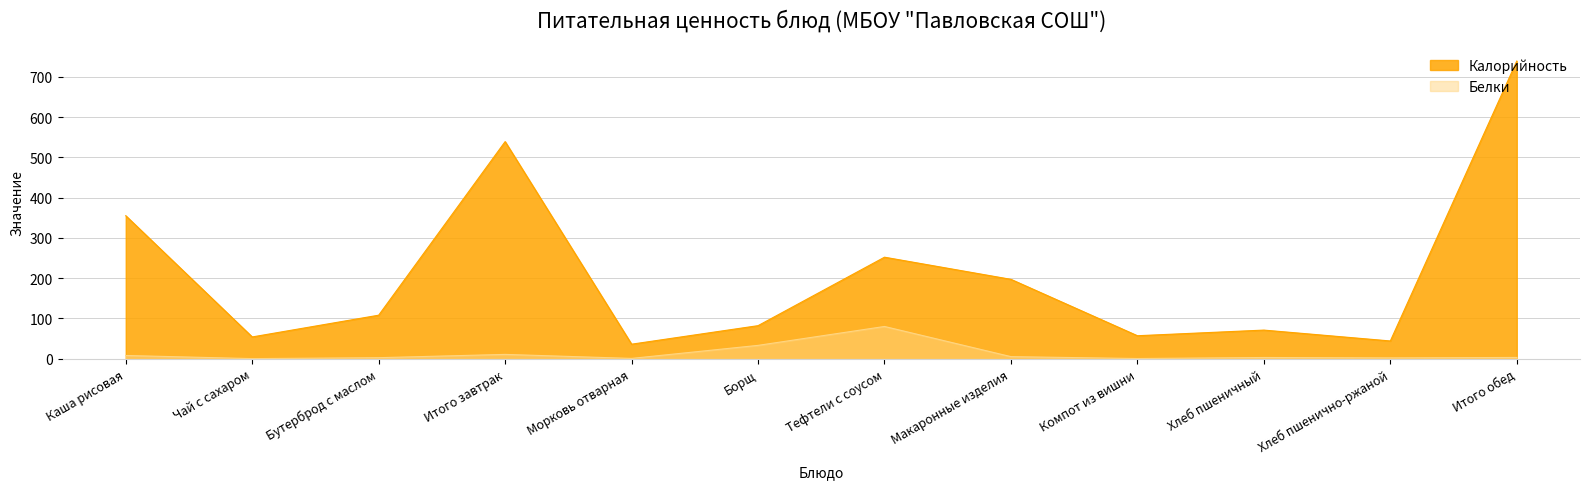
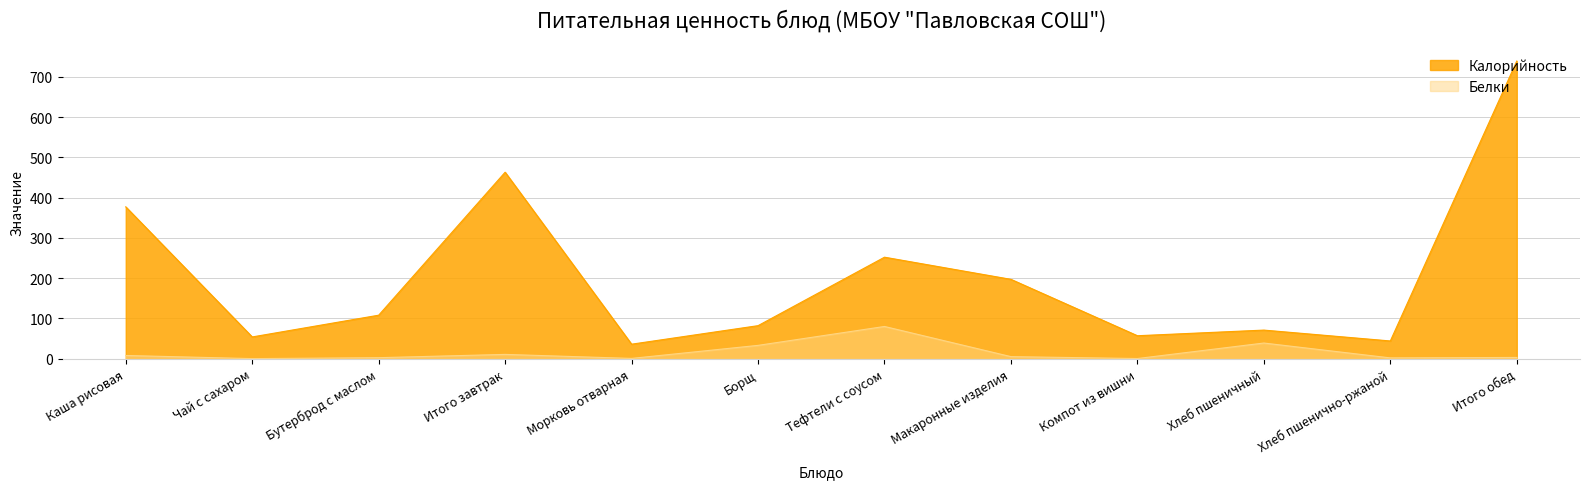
  {
    "Калорийность": {
-     "Каша рисовая": 360,
+     "Каша рисовая": 380,
      "Чай с сахаром": 50,
      "Бутерброд с маслом": 110,
-     "Итого завтрак": 540,
+     "Итого завтрак": 460,
      "Морковь отварная": 40,
      "Борщ": 80,
      "Тефтели с соусом": 250,
      "Макаронные изделия": 200,
      "Компот из вишни": 60,
      "Хлеб пшеничный": 70,
      "Хлеб пшенично-ржаной": 40,
      "Итого обед": 740
    },
    "Белки": {
      "Каша рисовая": 10,
      "Чай с сахаром": 0,
      "Бутерброд с маслом": 0,
      "Итого завтрак": 10,
      "Морковь отварная": 0,
      "Борщ": 30,
      "Тефтели с соусом": 80,
      "Макаронные изделия": 10,
      "Компот из вишни": 0,
-     "Хлеб пшеничный": 0,
+     "Хлеб пшеничный": 40,
      "Хлеб пшенично-ржаной": 0,
      "Итого обед": 0
    }
  }
